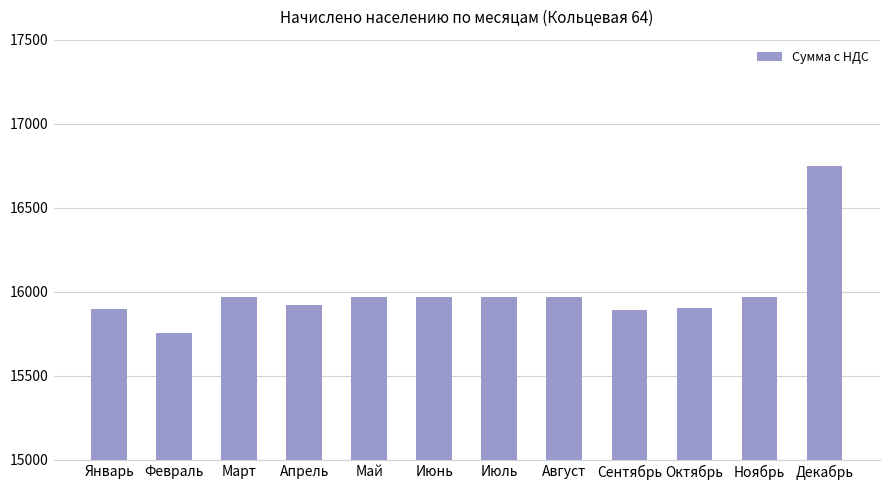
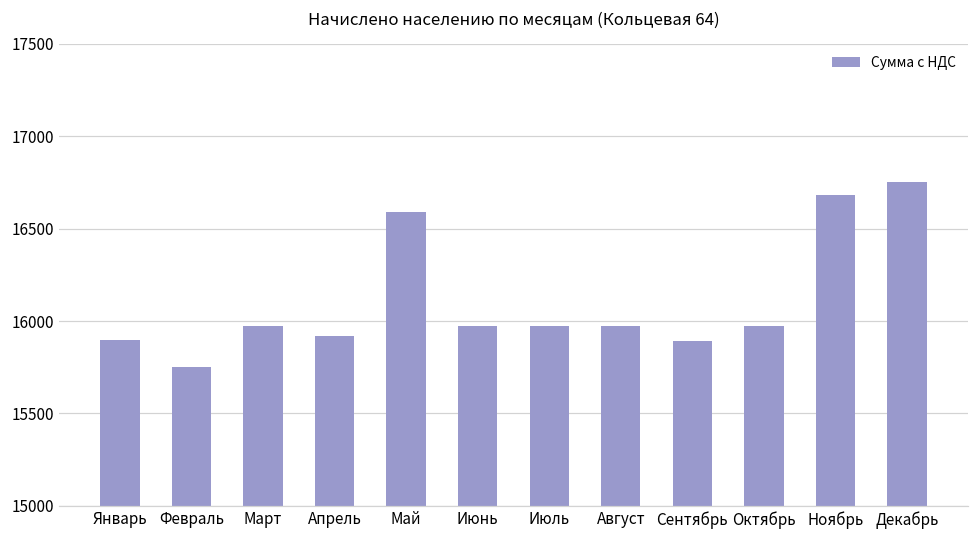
  {
    "Январь": 15900,
    "Февраль": 15750,
    "Март": 15970,
    "Апрель": 15920,
-   "Май": 15970,
+   "Май": 16590,
    "Июнь": 15970,
    "Июль": 15970,
    "Август": 15970,
    "Сентябрь": 15890,
-   "Октябрь": 15900,
-   "Ноябрь": 15970,
+   "Октябрь": 15970,
+   "Ноябрь": 16680,
    "Декабрь": 16750
  }
